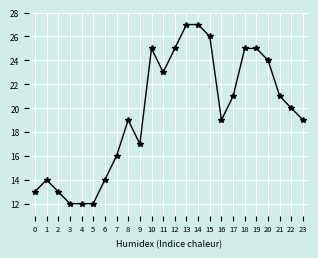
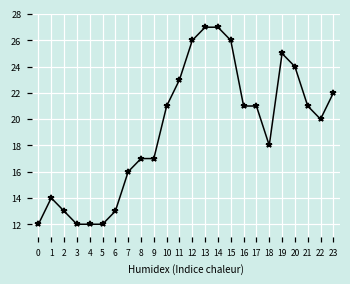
  {
-   "0": 13,
+   "0": 12,
    "1": 14,
    "2": 13,
    "3": 12,
    "4": 12,
    "5": 12,
-   "6": 14,
+   "6": 13,
    "7": 16,
-   "8": 19,
+   "8": 17,
    "9": 17,
-   "10": 25,
+   "10": 21,
    "11": 23,
-   "12": 25,
+   "12": 26,
    "13": 27,
    "14": 27,
    "15": 26,
-   "16": 19,
+   "16": 21,
    "17": 21,
-   "18": 25,
+   "18": 18,
    "19": 25,
    "20": 24,
    "21": 21,
    "22": 20,
-   "23": 19
+   "23": 22
  }
